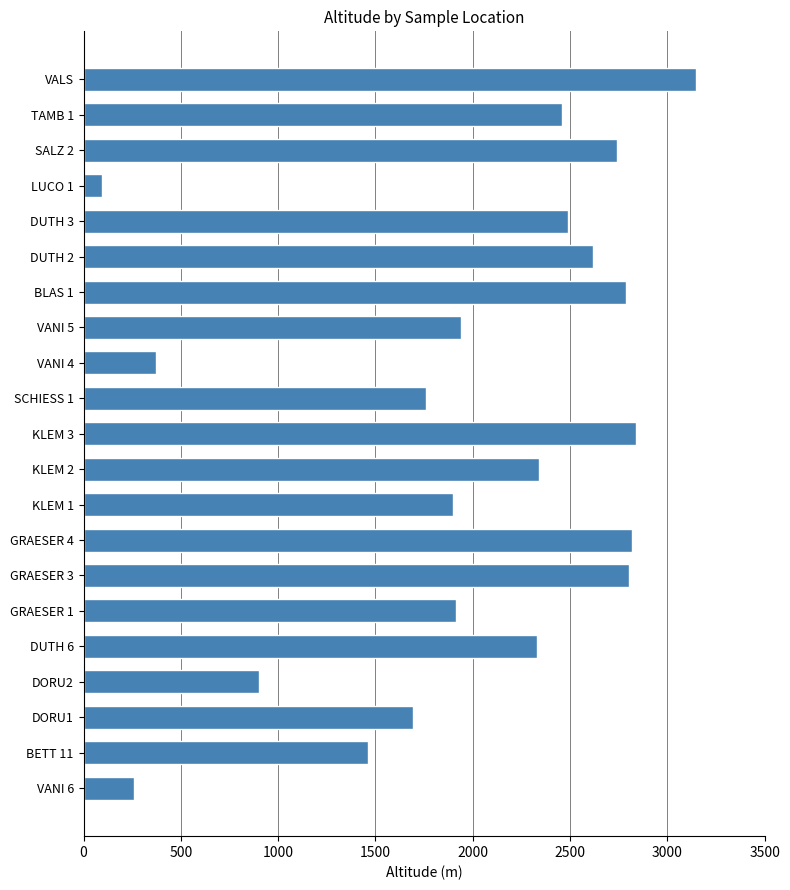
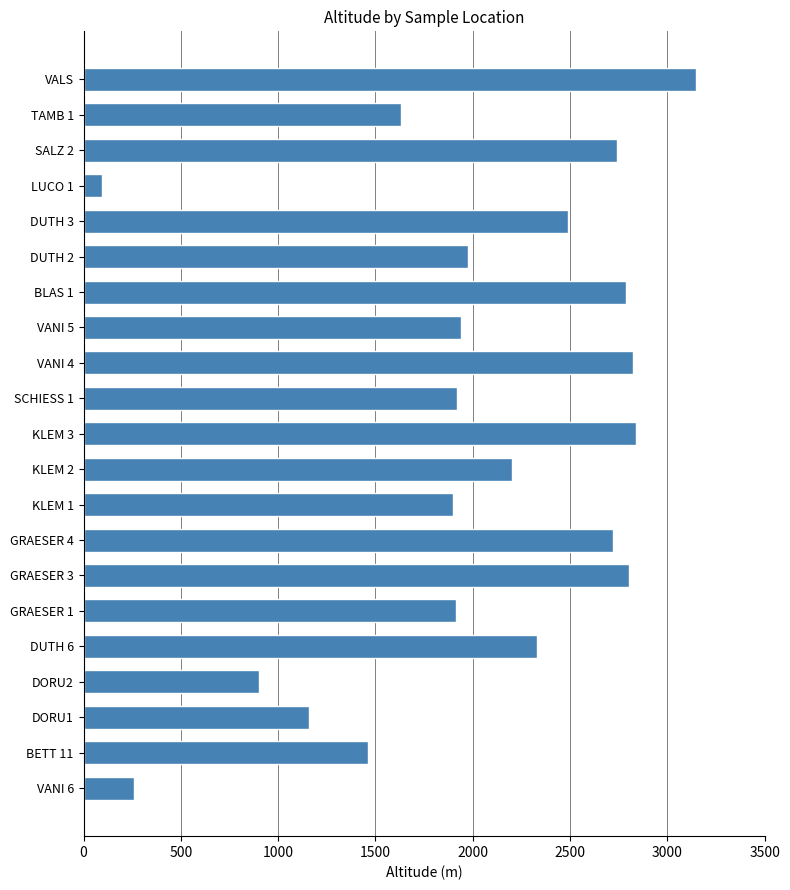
  {
    "VALS": 3150,
-   "TAMB 1": 2460,
+   "TAMB 1": 1630,
    "SALZ 2": 2740,
    "LUCO 1": 100,
    "DUTH 3": 2490,
-   "DUTH 2": 2620,
+   "DUTH 2": 1980,
    "BLAS 1": 2790,
    "VANI 5": 1940,
-   "VANI 4": 370,
-   "SCHIESS 1": 1760,
+   "VANI 4": 2820,
+   "SCHIESS 1": 1920,
    "KLEM 3": 2840,
-   "KLEM 2": 2340,
+   "KLEM 2": 2200,
    "KLEM 1": 1900,
-   "GRAESER 4": 2820,
+   "GRAESER 4": 2720,
    "GRAESER 3": 2800,
    "GRAESER 1": 1910,
    "DUTH 6": 2330,
    "DORU2": 900,
-   "DORU1": 1690,
+   "DORU1": 1160,
    "BETT 11": 1460,
    "VANI 6": 260
  }
